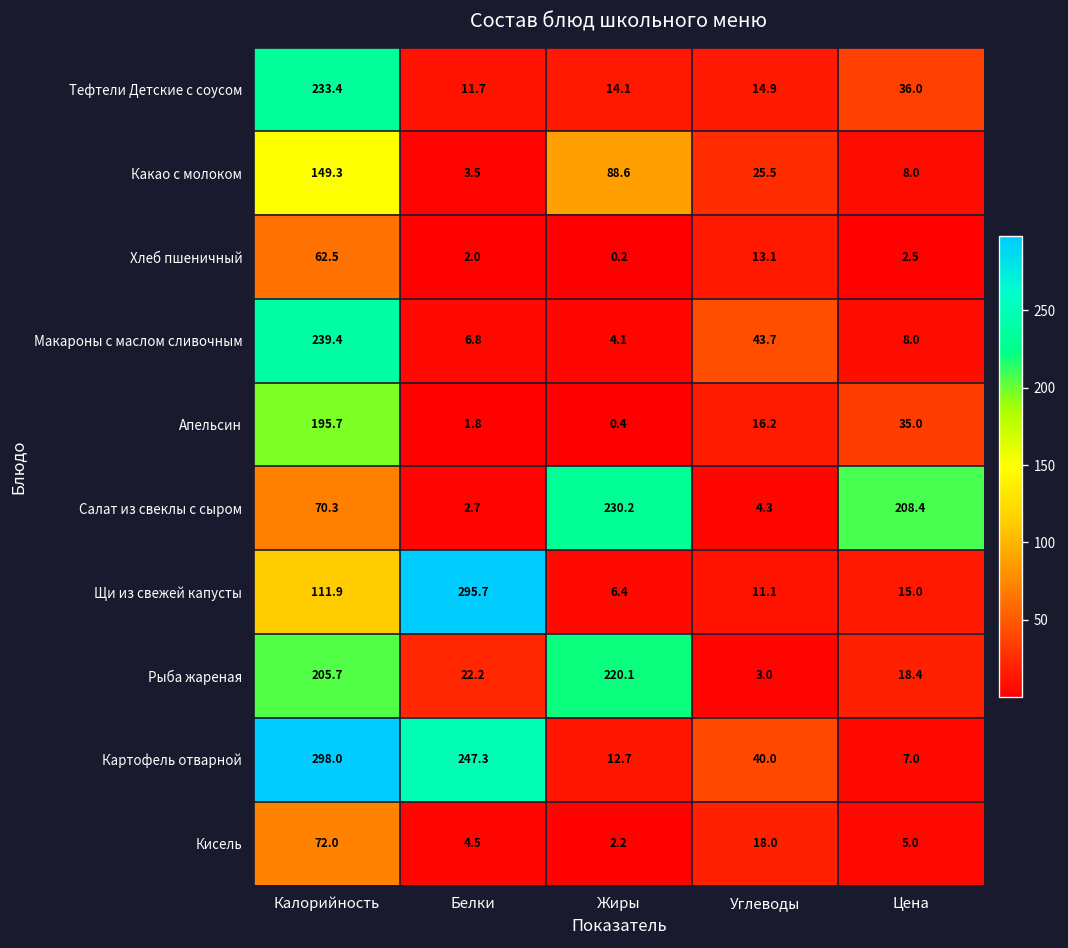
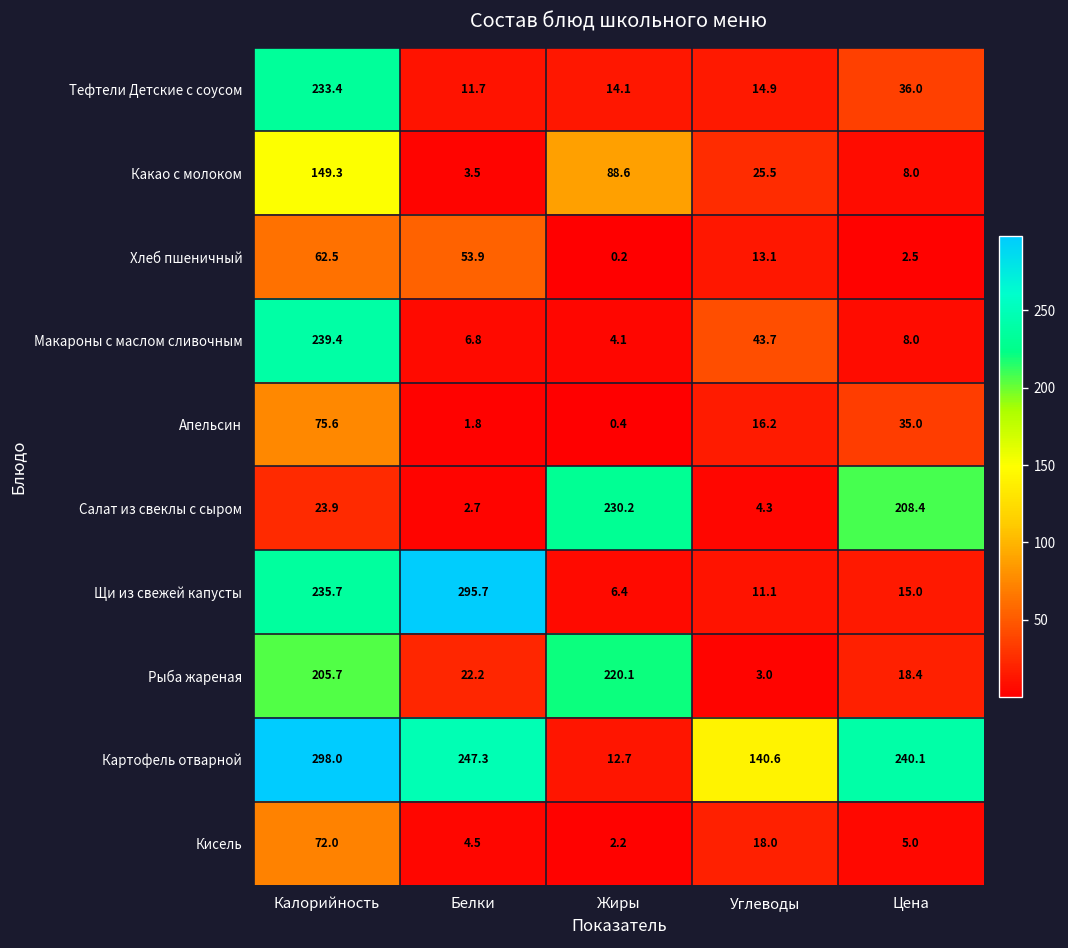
  {
    "Тефтели Детские с соусом": {
      "Калорийность": 233.4,
      "Белки": 11.7,
      "Жиры": 14.1,
      "Углеводы": 14.9,
      "Цена": 36.0
    },
    "Какао с молоком": {
      "Калорийность": 149.3,
      "Белки": 3.5,
      "Жиры": 88.6,
      "Углеводы": 25.5,
      "Цена": 8.0
    },
    "Хлеб пшеничный": {
      "Калорийность": 62.5,
-     "Белки": 2.0,
+     "Белки": 53.9,
      "Жиры": 0.2,
      "Углеводы": 13.1,
      "Цена": 2.5
    },
    "Макароны с маслом сливочным": {
      "Калорийность": 239.4,
      "Белки": 6.8,
      "Жиры": 4.1,
      "Углеводы": 43.7,
      "Цена": 8.0
    },
    "Апельсин": {
-     "Калорийность": 195.7,
+     "Калорийность": 75.6,
      "Белки": 1.8,
      "Жиры": 0.4,
      "Углеводы": 16.2,
      "Цена": 35.0
    },
    "Салат из свеклы с сыром": {
-     "Калорийность": 70.3,
+     "Калорийность": 23.9,
      "Белки": 2.7,
      "Жиры": 230.2,
      "Углеводы": 4.3,
      "Цена": 208.4
    },
    "Щи из свежей капусты": {
-     "Калорийность": 111.9,
+     "Калорийность": 235.7,
      "Белки": 295.7,
      "Жиры": 6.4,
      "Углеводы": 11.1,
      "Цена": 15.0
    },
    "Рыба жареная": {
      "Калорийность": 205.7,
      "Белки": 22.2,
      "Жиры": 220.1,
      "Углеводы": 3.0,
      "Цена": 18.4
    },
    "Картофель отварной": {
      "Калорийность": 298.0,
      "Белки": 247.3,
      "Жиры": 12.7,
-     "Углеводы": 40.0,
-     "Цена": 7.0
+     "Углеводы": 140.6,
+     "Цена": 240.1
    },
    "Кисель": {
      "Калорийность": 72.0,
      "Белки": 4.5,
      "Жиры": 2.2,
      "Углеводы": 18.0,
      "Цена": 5.0
    }
  }
